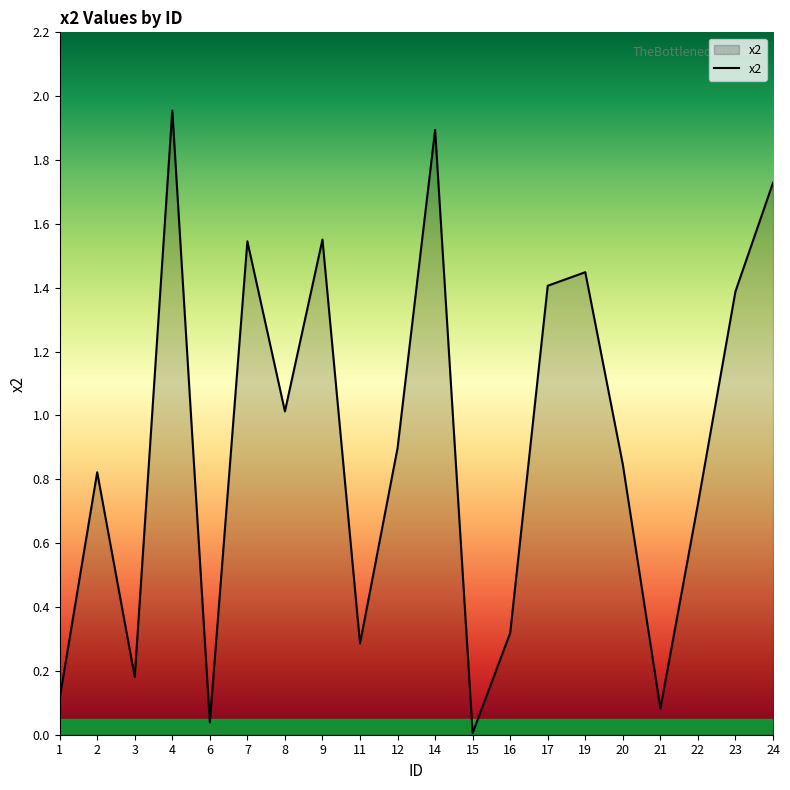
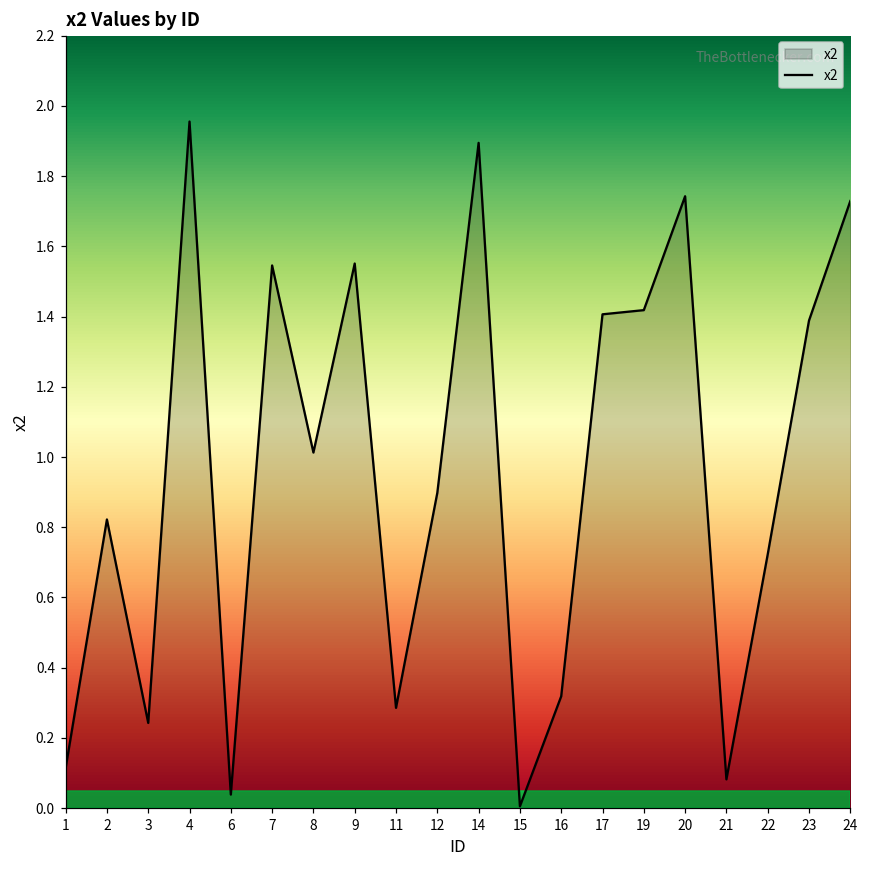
  {
    "1": 0.11,
    "2": 0.82,
-   "3": 0.18,
+   "3": 0.24,
    "4": 1.96,
    "7": 1.55,
    "8": 1.01,
    "9": 1.55,
    "11": 0.29,
    "12": 0.90,
    "14": 1.89,
    "16": 0.32,
    "17": 1.41,
-   "19": 1.45,
-   "20": 0.85,
+   "19": 1.42,
+   "20": 1.74,
    "21": 0.08,
    "22": 0.72,
    "23": 1.39,
    "24": 1.73
  }
